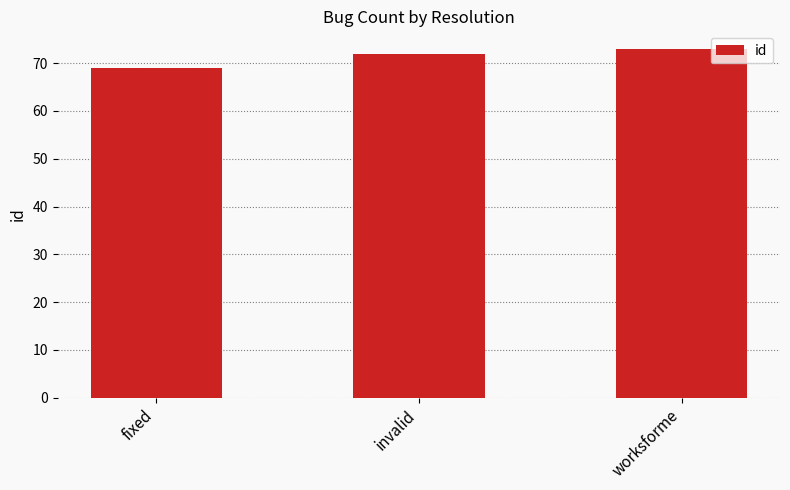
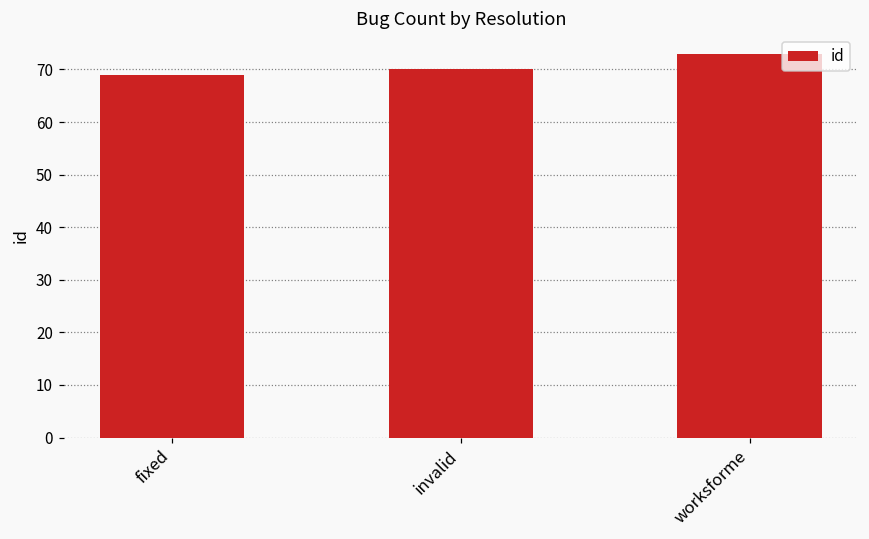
  {
    "fixed": 69,
-   "invalid": 72,
+   "invalid": 70,
    "worksforme": 73
  }
